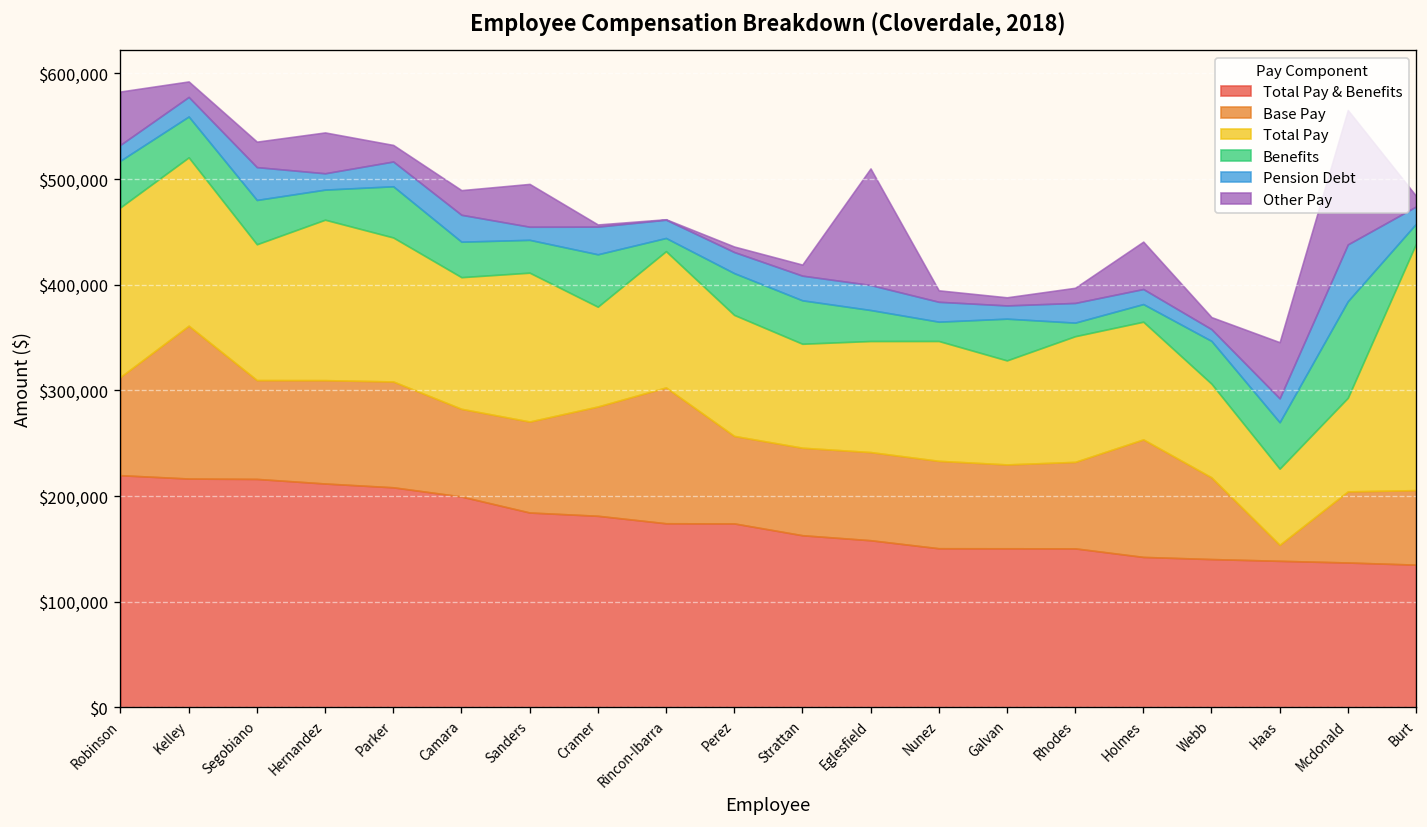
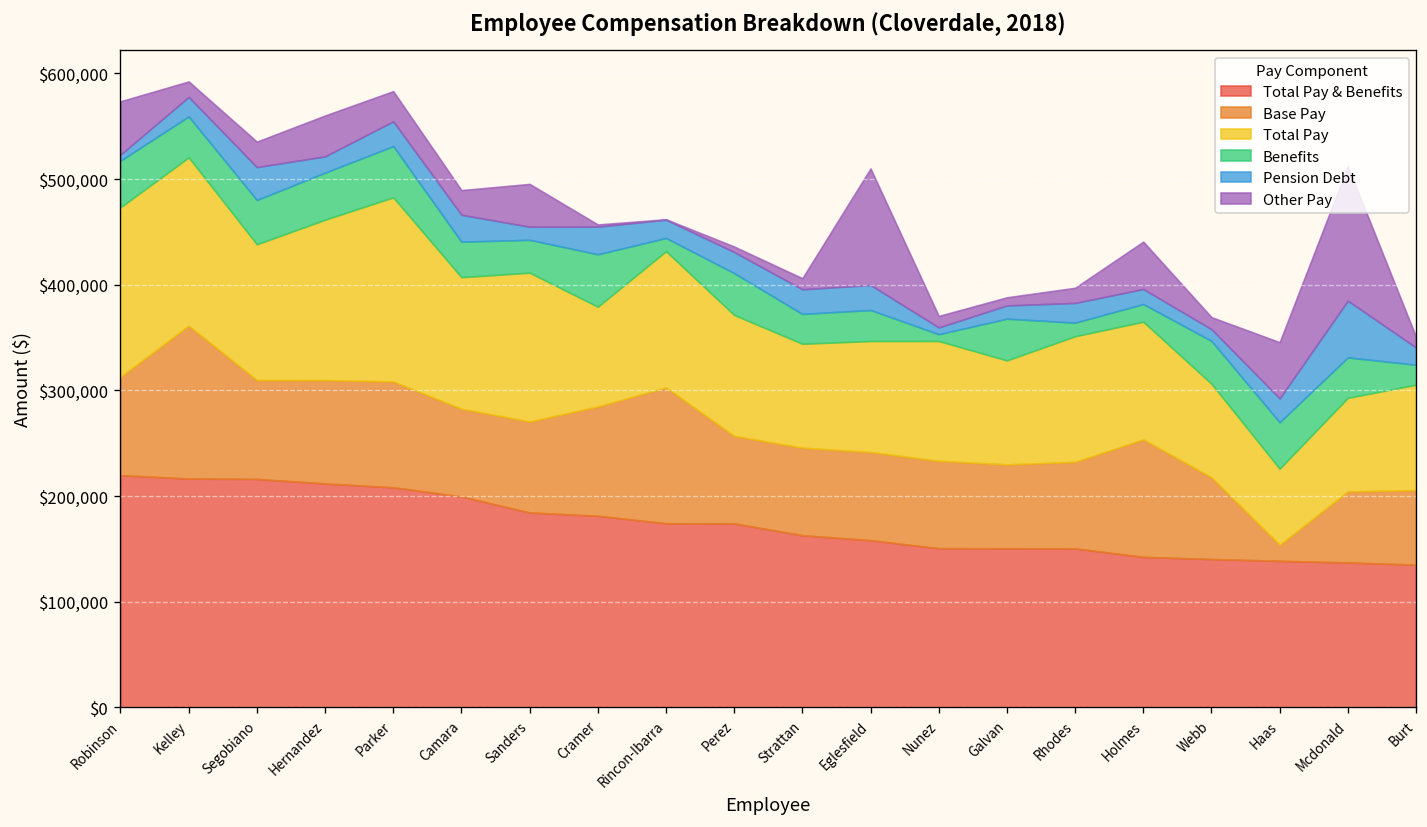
  {
    "Total Pay": {
      "Robinson": "$160,000",
      "Kelley": "$160,000",
      "Segobiano": "$130,000",
      "Hernandez": "$150,000",
-     "Parker": "$140,000",
+     "Parker": "$170,000",
      "Camara": "$120,000",
      "Sanders": "$140,000",
      "Cramer": "$90,000",
      "Rincon-Ibarra": "$130,000",
      "Perez": "$110,000",
      "Strattan": "$100,000",
      "Eglesfield": "$110,000",
      "Nunez": "$110,000",
      "Galvan": "$100,000",
      "Rhodes": "$120,000",
      "Holmes": "$110,000",
      "Webb": "$90,000",
      "Haas": "$70,000",
      "Mcdonald": "$90,000",
-     "Burt": "$230,000"
+     "Burt": "$100,000"
    },
    "Benefits": {
      "Robinson": "$40,000",
      "Kelley": "$40,000",
      "Segobiano": "$40,000",
-     "Hernandez": "$30,000",
+     "Hernandez": "$40,000",
      "Parker": "$50,000",
      "Camara": "$30,000",
      "Sanders": "$30,000",
      "Cramer": "$50,000",
      "Rincon-Ibarra": "$10,000",
      "Perez": "$40,000",
-     "Strattan": "$40,000",
+     "Strattan": "$30,000",
      "Eglesfield": "$30,000",
-     "Nunez": "$20,000",
+     "Nunez": "$10,000",
      "Galvan": "$40,000",
      "Rhodes": "$10,000",
      "Holmes": "$20,000",
      "Webb": "$40,000",
      "Haas": "$40,000",
-     "Mcdonald": "$90,000",
+     "Mcdonald": "$40,000",
      "Burt": "$20,000"
    },
    "Pension Debt": {
-     "Robinson": "$15,000",
+     "Robinson": "$6,000",
      "Kelley": "$20,000",
      "Segobiano": "$30,000",
      "Hernandez": "$20,000",
      "Parker": "$20,000",
      "Camara": "$30,000",
      "Sanders": "$10,000",
      "Perez": "$20,000",
      "Strattan": "$20,000",
      "Eglesfield": "$20,000",
-     "Nunez": "$20,000",
+     "Nunez": "$10,000",
      "Galvan": "$10,000",
      "Rhodes": "$20,000",
      "Holmes": "$10,000",
      "Webb": "$10,000",
      "Haas": "$20,000",
      "Mcdonald": "$50,000",
      "Burt": "$20,000"
    },
    "Other Pay": {
      "Robinson": "$50,000",
      "Kelley": "$10,000",
      "Segobiano": "$20,000",
      "Hernandez": "$40,000",
-     "Parker": "$20,000",
+     "Parker": "$30,000",
      "Camara": "$20,000",
      "Sanders": "$40,000",
      "Perez": "$10,000",
      "Strattan": "$10,000",
      "Eglesfield": "$110,000",
      "Nunez": "$10,000",
      "Galvan": "$10,000",
      "Rhodes": "$10,000",
      "Holmes": "$40,000",
      "Webb": "$10,000",
      "Haas": "$50,000",
      "Burt": "$10,000"
    }
  }
